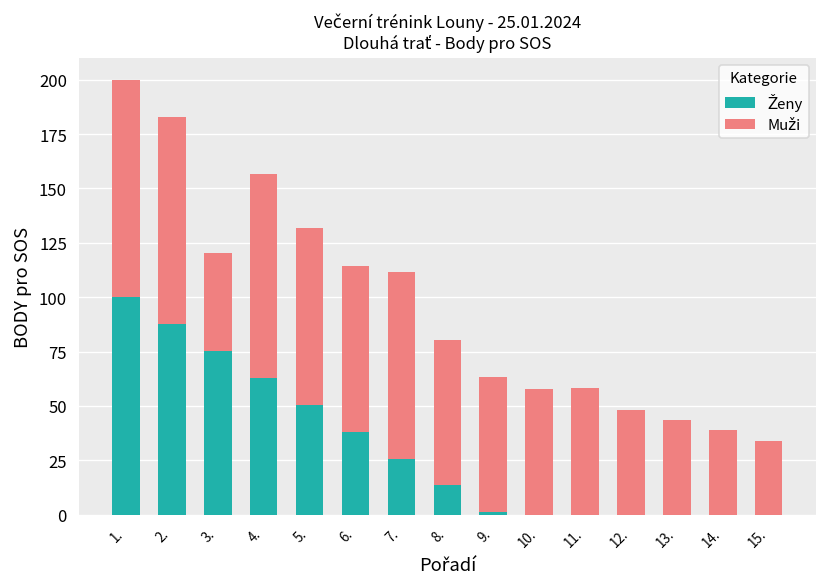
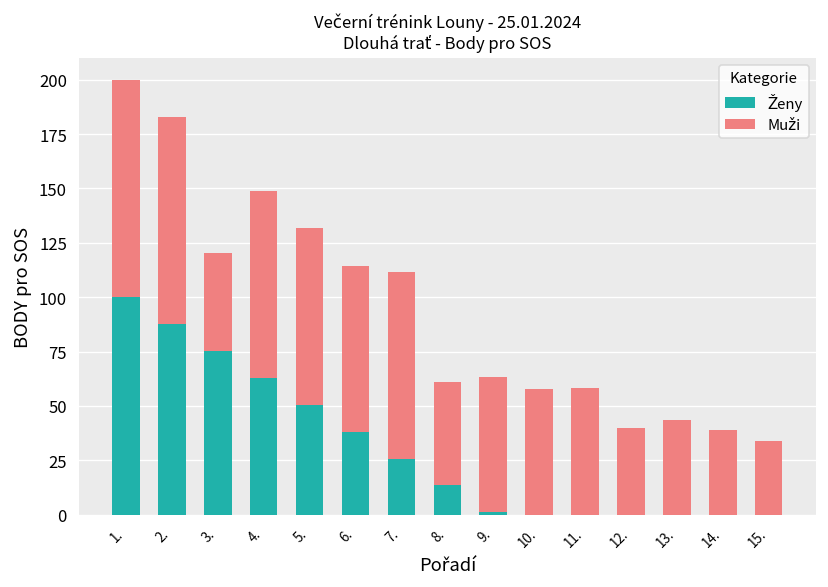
  {
    "Ženy": {
      "1.": 100,
      "2.": 88,
      "3.": 75,
      "4.": 63,
      "5.": 51,
      "6.": 38,
      "7.": 26,
      "8.": 13,
      "10.": 0,
      "11.": 0,
      "12.": 0,
      "13.": 0,
      "14.": 0,
      "15.": 0
    },
    "Muži": {
      "1.": 100,
      "2.": 95,
      "3.": 45,
-     "4.": 94,
+     "4.": 86,
      "5.": 81,
      "6.": 76,
      "7.": 86,
-     "8.": 67,
+     "8.": 48,
      "9.": 62,
      "10.": 58,
      "11.": 58,
-     "12.": 48,
+     "12.": 40,
      "13.": 43,
      "14.": 39,
      "15.": 34
    }
  }
